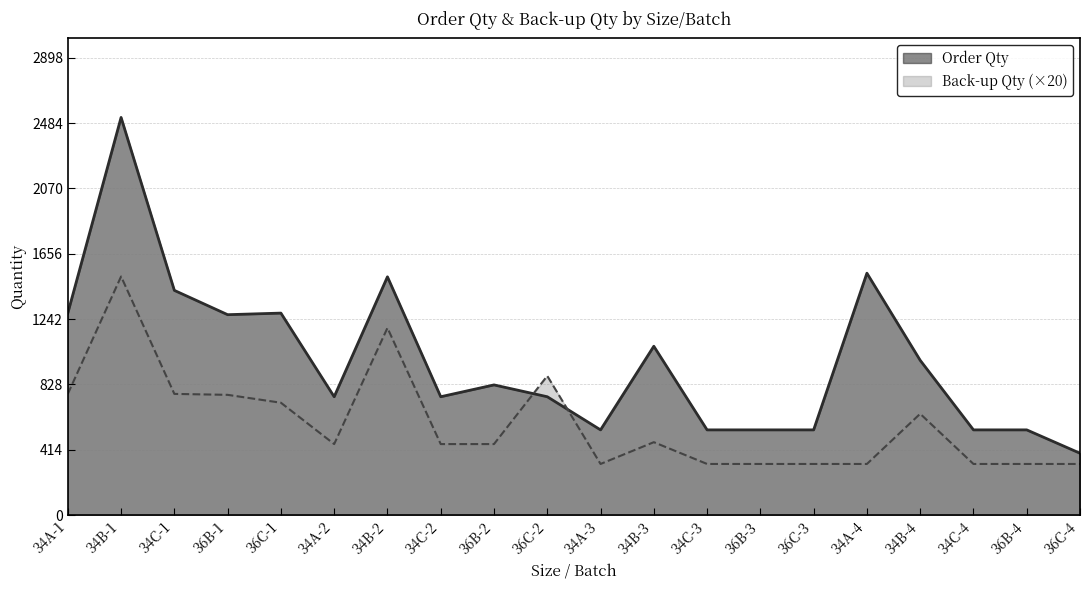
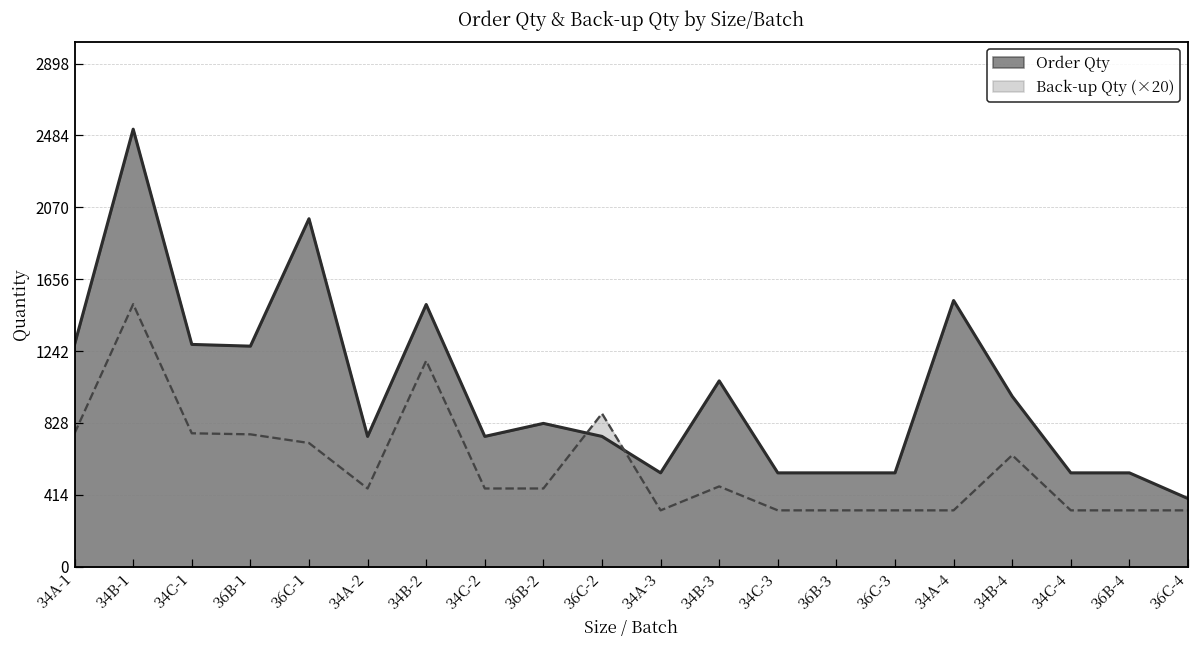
  {
    "Order Qty": {
      "34A-1": 1280,
      "34B-1": 2520,
-     "34C-1": 1420,
+     "34C-1": 1280,
      "36B-1": 1270,
-     "36C-1": 1280,
+     "36C-1": 2000,
      "34A-2": 750,
      "34B-2": 1510,
      "34C-2": 750,
      "36B-2": 830,
      "36C-2": 750,
      "34A-3": 540,
      "34B-3": 1070,
      "34C-3": 540,
      "36B-3": 540,
      "36C-3": 540,
      "34A-4": 1530,
      "34B-4": 980,
      "34C-4": 540,
      "36B-4": 540,
      "36C-4": 390
    },
    "Back-up Qty (×20)": {
      "34A-1": 770,
      "34B-1": 1510,
      "34C-1": 770,
      "36B-1": 760,
      "36C-1": 710,
      "34A-2": 450,
      "34B-2": 1190,
      "34C-2": 450,
      "36B-2": 450,
      "36C-2": 880,
      "34A-3": 320,
      "34B-3": 460,
      "34C-3": 320,
      "36B-3": 320,
      "36C-3": 320,
      "34A-4": 320,
      "34B-4": 640,
      "34C-4": 320,
      "36B-4": 320,
      "36C-4": 320
    }
  }
